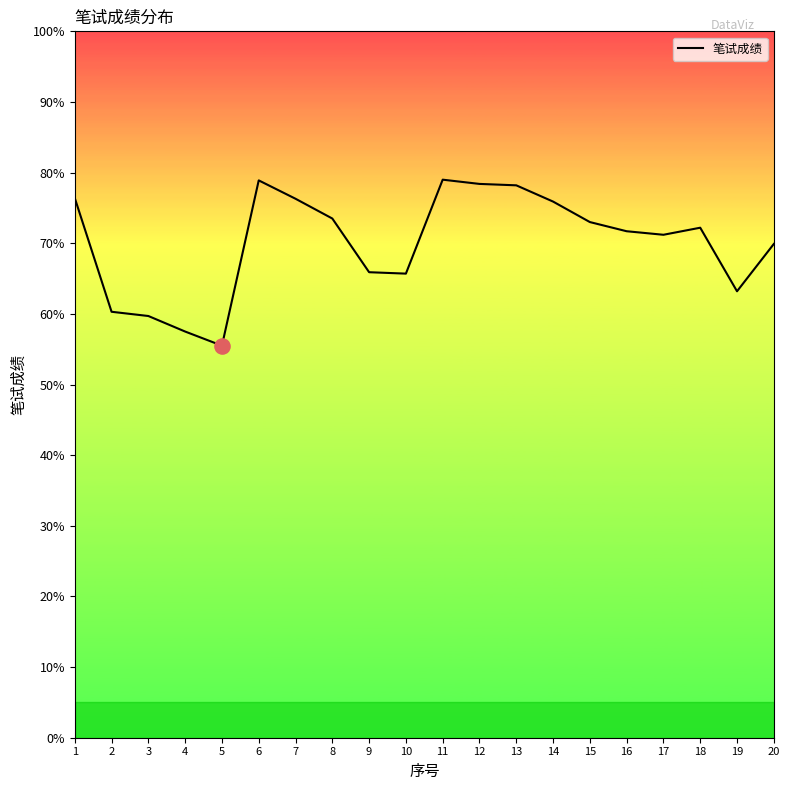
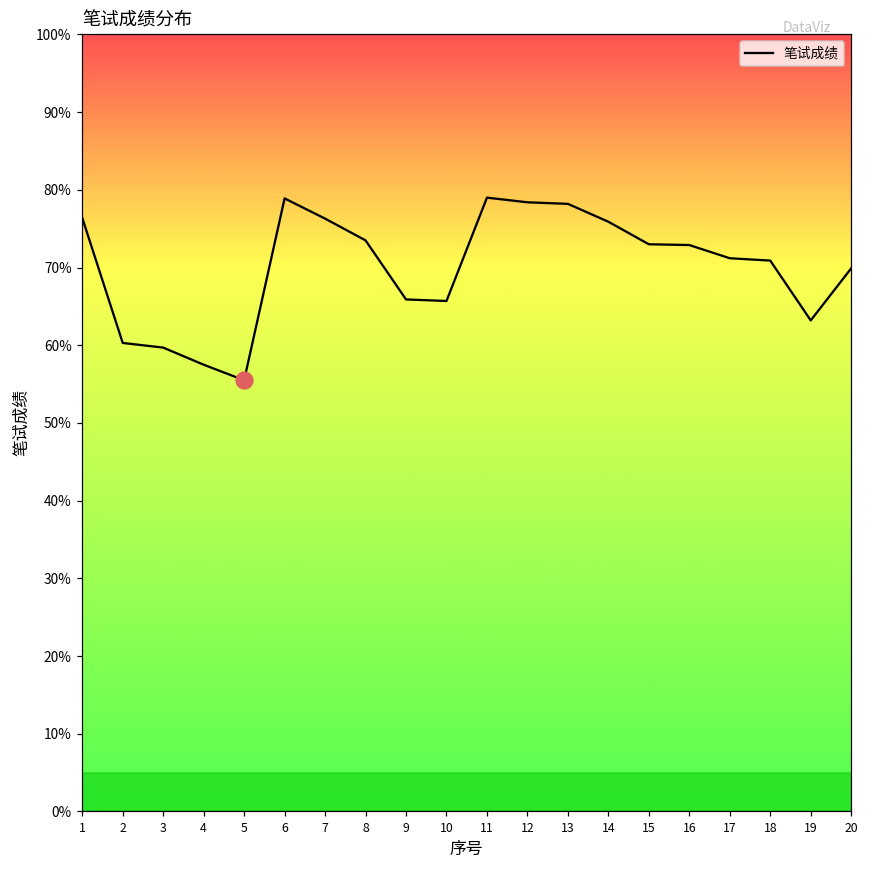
  {
    "笔试成绩": {
      "1": "76%",
      "2": "60%",
      "3": "60%",
      "4": "58%",
      "6": "79%",
      "7": "76%",
      "8": "74%",
      "9": "66%",
      "10": "66%",
      "11": "79%",
      "12": "78%",
      "13": "78%",
      "14": "76%",
      "15": "73%",
-     "16": "72%",
+     "16": "73%",
      "17": "71%",
-     "18": "72%",
+     "18": "71%",
      "19": "63%",
      "20": "70%"
    }
  }
